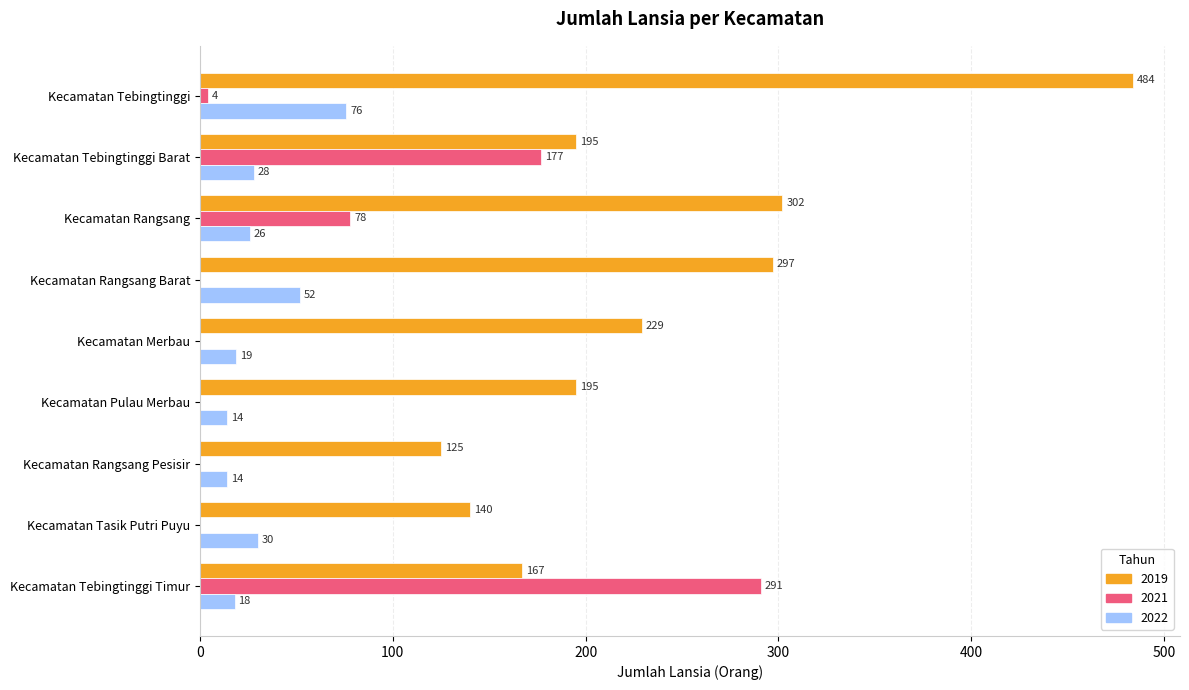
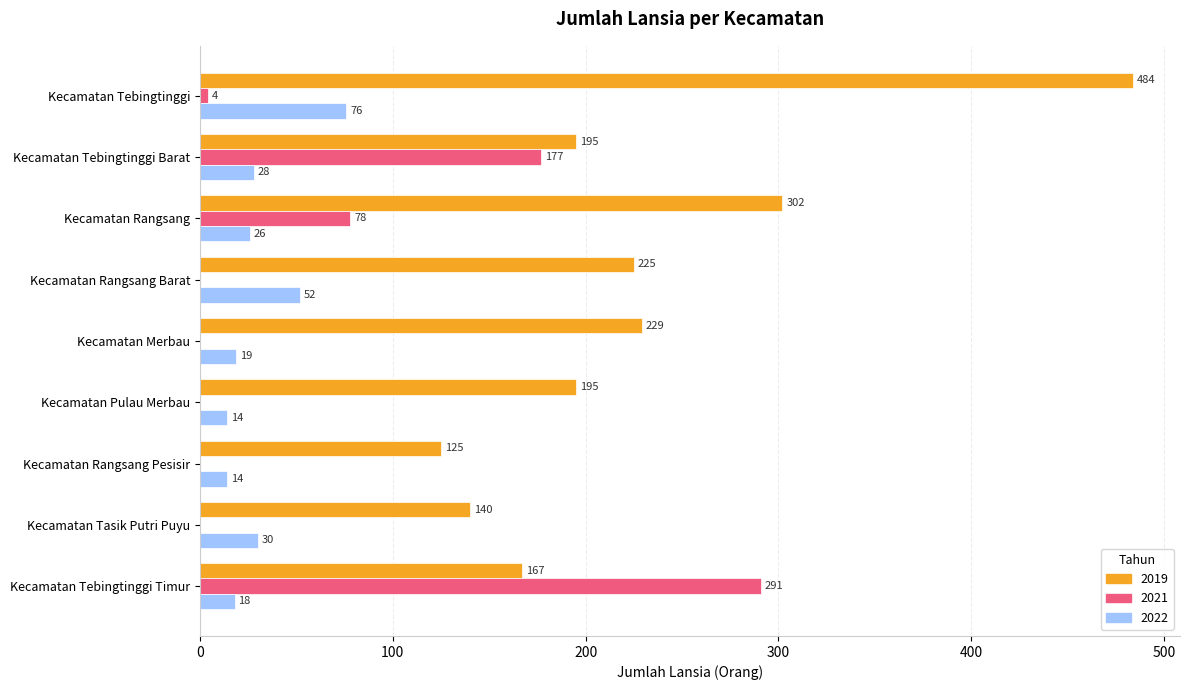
  {
    "2019": {
      "Kecamatan Tebingtinggi": 484,
      "Kecamatan Tebingtinggi Barat": 195,
      "Kecamatan Rangsang": 302,
-     "Kecamatan Rangsang Barat": 297,
+     "Kecamatan Rangsang Barat": 225,
      "Kecamatan Merbau": 229,
      "Kecamatan Pulau Merbau": 195,
      "Kecamatan Rangsang Pesisir": 125,
      "Kecamatan Tasik Putri Puyu": 140,
      "Kecamatan Tebingtinggi Timur": 167
    },
    "2021": {
      "Kecamatan Tebingtinggi": 4,
      "Kecamatan Tebingtinggi Barat": 177,
      "Kecamatan Rangsang": 78,
      "Kecamatan Tebingtinggi Timur": 291
    },
    "2022": {
      "Kecamatan Tebingtinggi": 76,
      "Kecamatan Tebingtinggi Barat": 28,
      "Kecamatan Rangsang": 26,
      "Kecamatan Rangsang Barat": 52,
      "Kecamatan Merbau": 19,
      "Kecamatan Pulau Merbau": 14,
      "Kecamatan Rangsang Pesisir": 14,
      "Kecamatan Tasik Putri Puyu": 30,
      "Kecamatan Tebingtinggi Timur": 18
    }
  }
